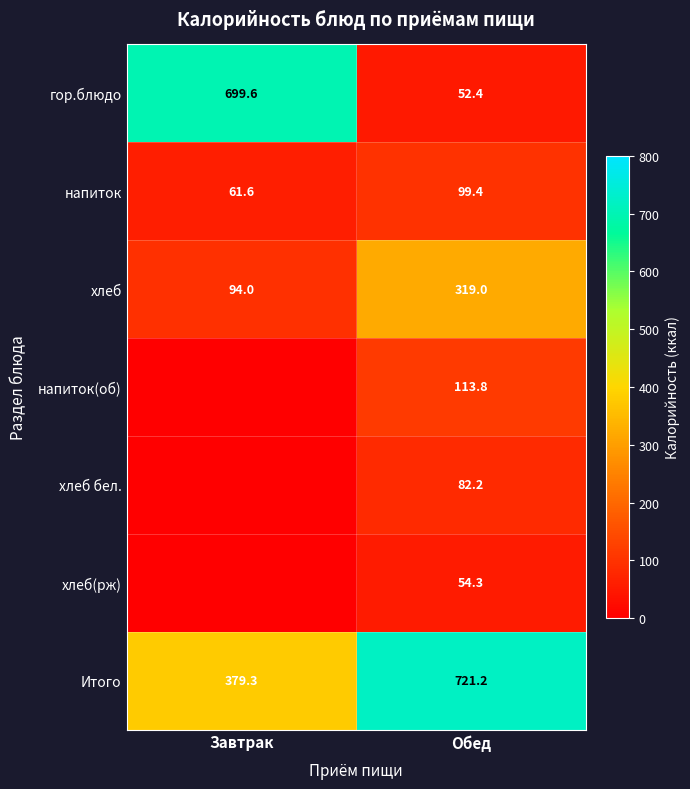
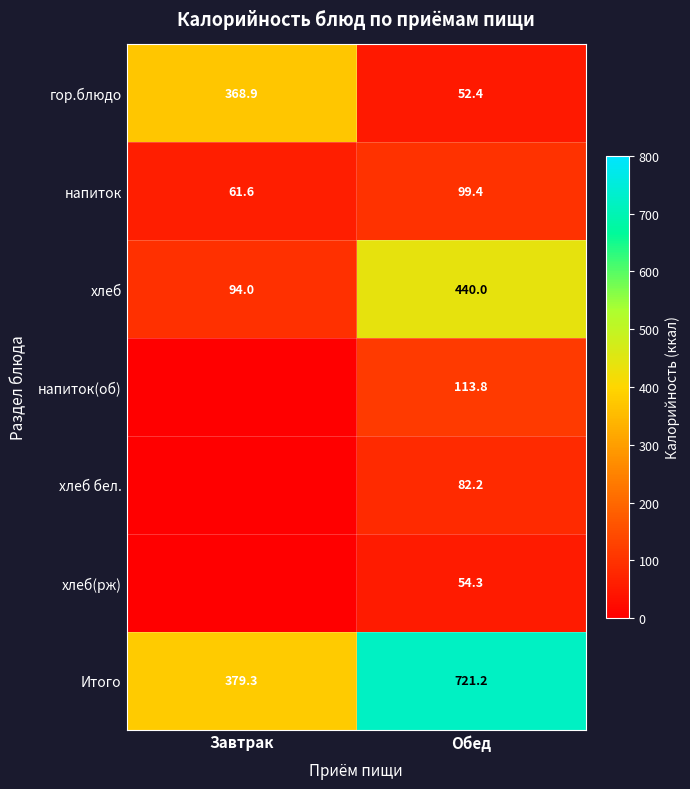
  {
    "гор.блюдо": {
-     "Завтрак": 699.6,
+     "Завтрак": 368.9,
      "Обед": 52.4
    },
    "напиток": {
      "Завтрак": 61.6,
      "Обед": 99.4
    },
    "хлеб": {
      "Завтрак": 94.0,
-     "Обед": 319.0
+     "Обед": 440.0
    },
    "напиток(об)": {
      "Обед": 113.8
    },
    "хлеб бел.": {
      "Обед": 82.2
    },
    "хлеб(рж)": {
      "Обед": 54.3
    },
    "Итого": {
      "Завтрак": 379.3,
      "Обед": 721.2
    }
  }
